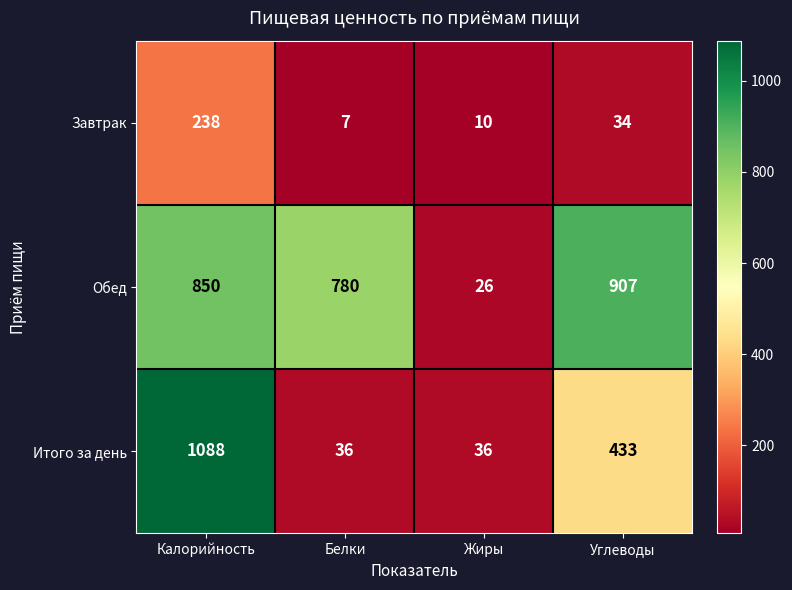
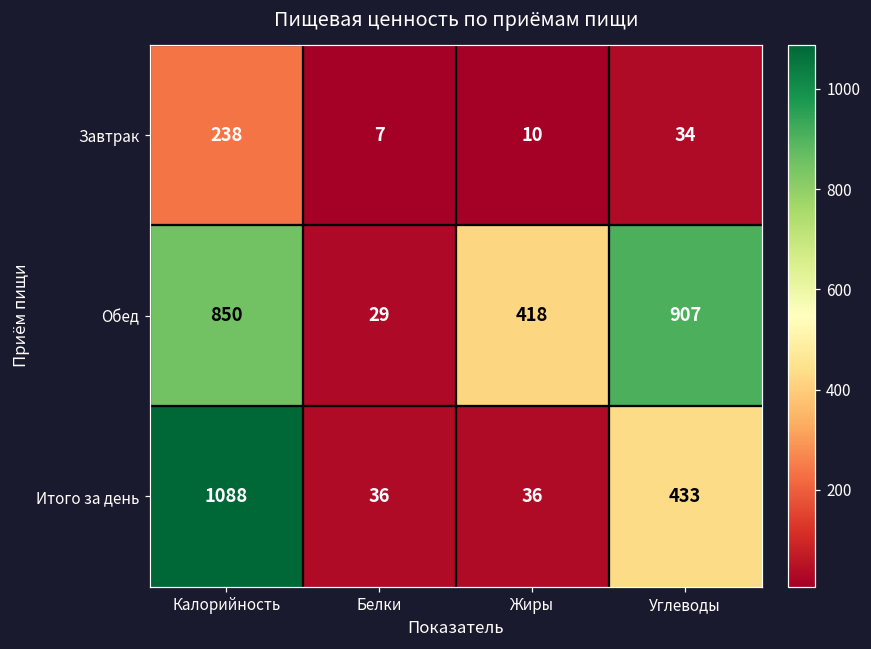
  {
    "Завтрак": {
      "Калорийность": 238,
      "Белки": 7,
      "Жиры": 10,
      "Углеводы": 34
    },
    "Обед": {
      "Калорийность": 850,
-     "Белки": 780,
-     "Жиры": 26,
+     "Белки": 29,
+     "Жиры": 418,
      "Углеводы": 907
    },
    "Итого за день": {
      "Калорийность": 1088,
      "Белки": 36,
      "Жиры": 36,
      "Углеводы": 433
    }
  }
